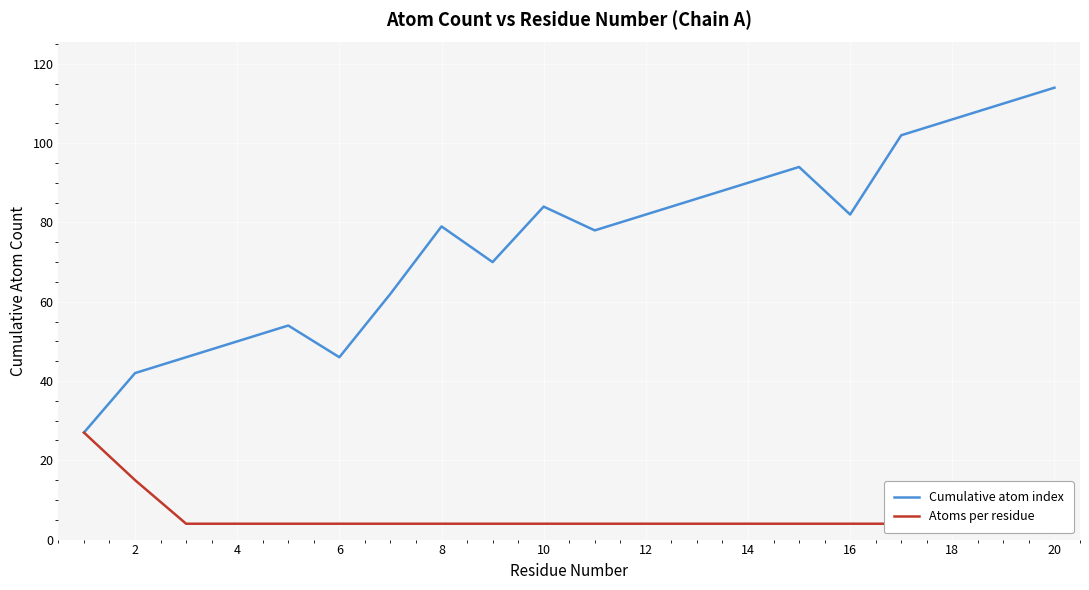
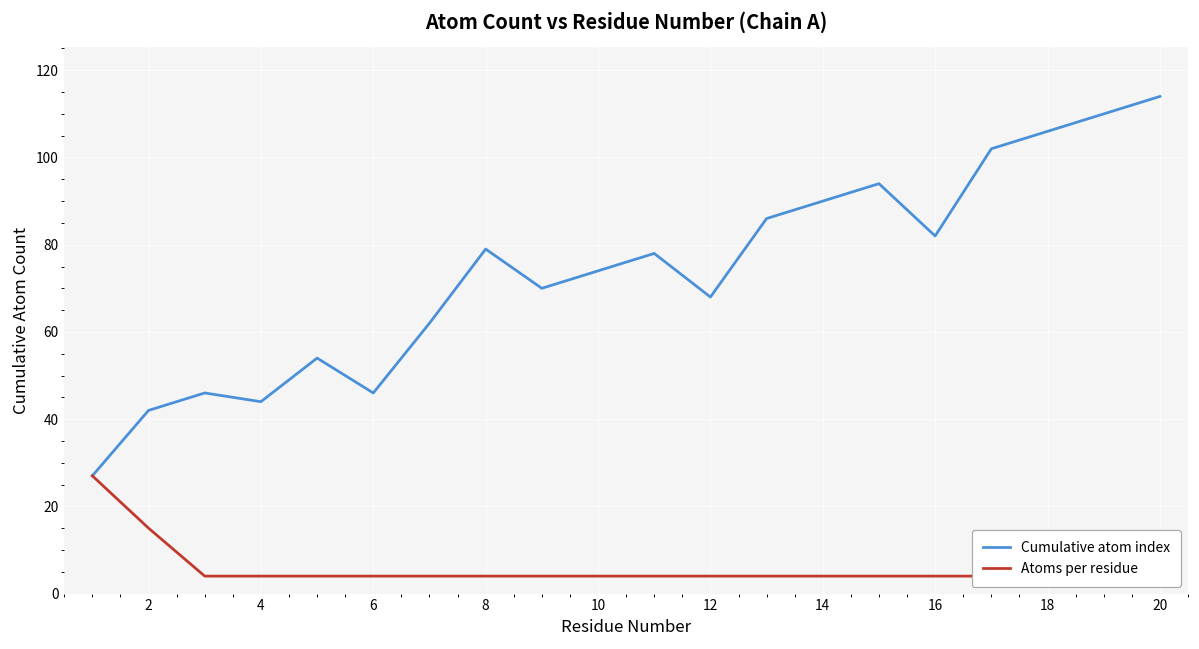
  {
    "Cumulative atom index": {
      "2": 42,
-     "4": 50,
+     "4": 44,
      "6": 46,
      "8": 79,
-     "10": 84,
-     "12": 82,
+     "10": 74,
+     "12": 68,
      "14": 90,
      "16": 82,
      "18": 106,
      "20": 114
    },
    "Atoms per residue": {
      "2": 15,
      "4": 4,
      "6": 4,
      "8": 4,
      "10": 4,
      "12": 4,
      "14": 4,
      "16": 4
    }
  }
